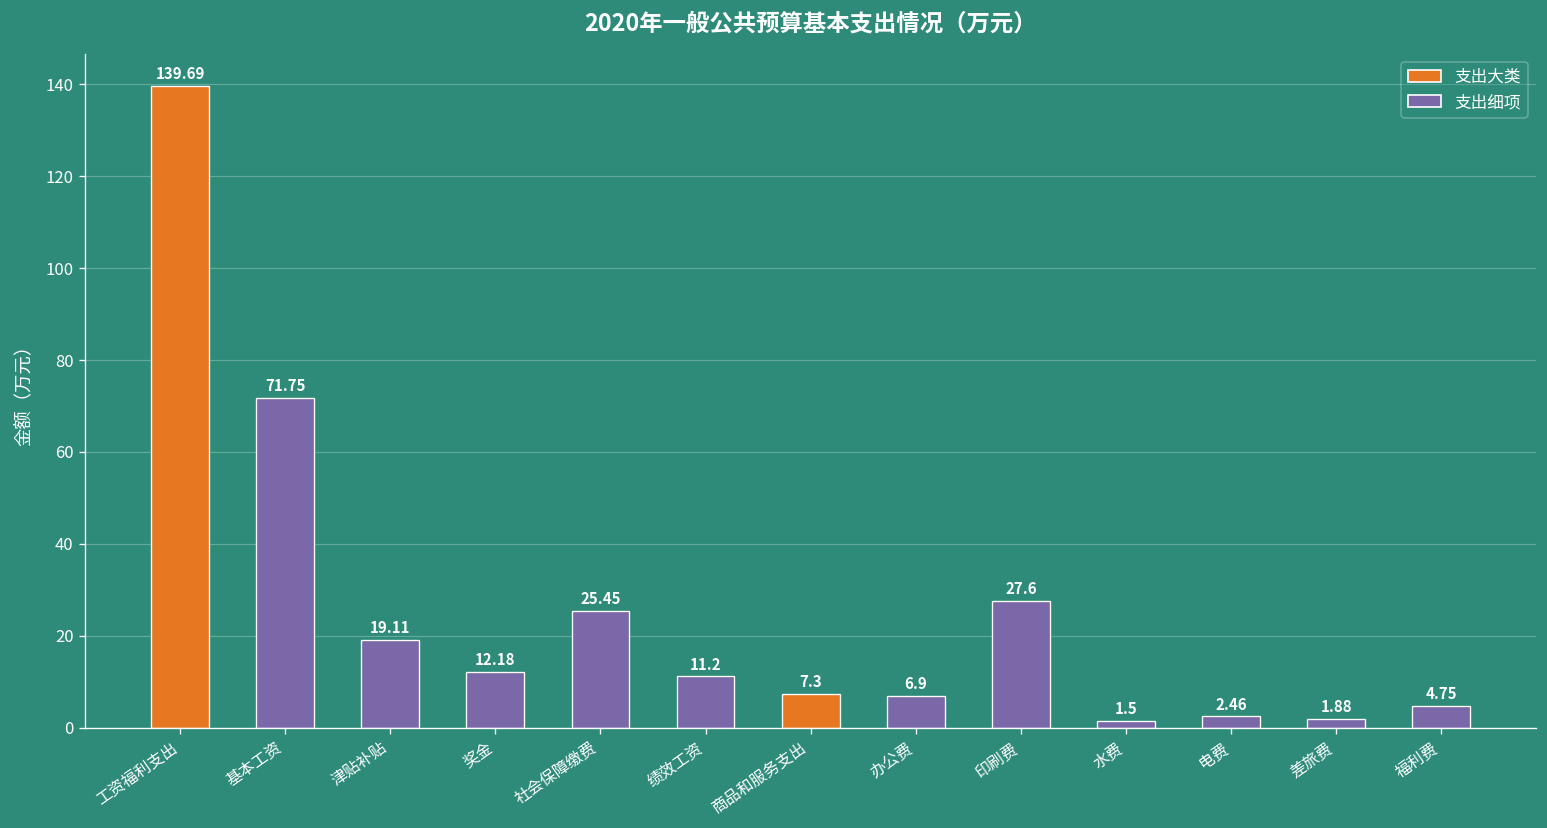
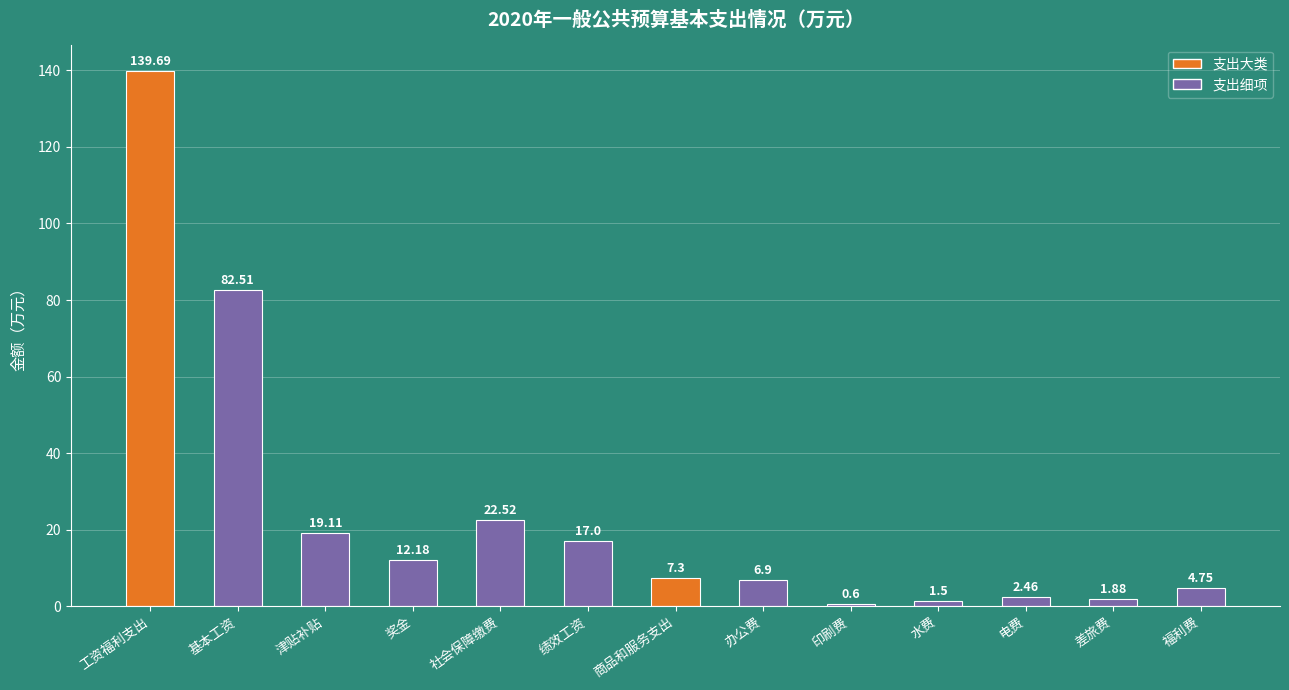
  {
    "工资福利支出": 139.69,
-   "基本工资": 71.75,
+   "基本工资": 82.51,
    "津贴补贴": 19.11,
    "奖金": 12.18,
-   "社会保障缴费": 25.45,
-   "绩效工资": 11.2,
+   "社会保障缴费": 22.52,
+   "绩效工资": 17.0,
    "商品和服务支出": 7.3,
    "办公费": 6.9,
-   "印刷费": 27.6,
+   "印刷费": 0.6,
    "水费": 1.5,
    "电费": 2.46,
    "差旅费": 1.88,
    "福利费": 4.75
  }
